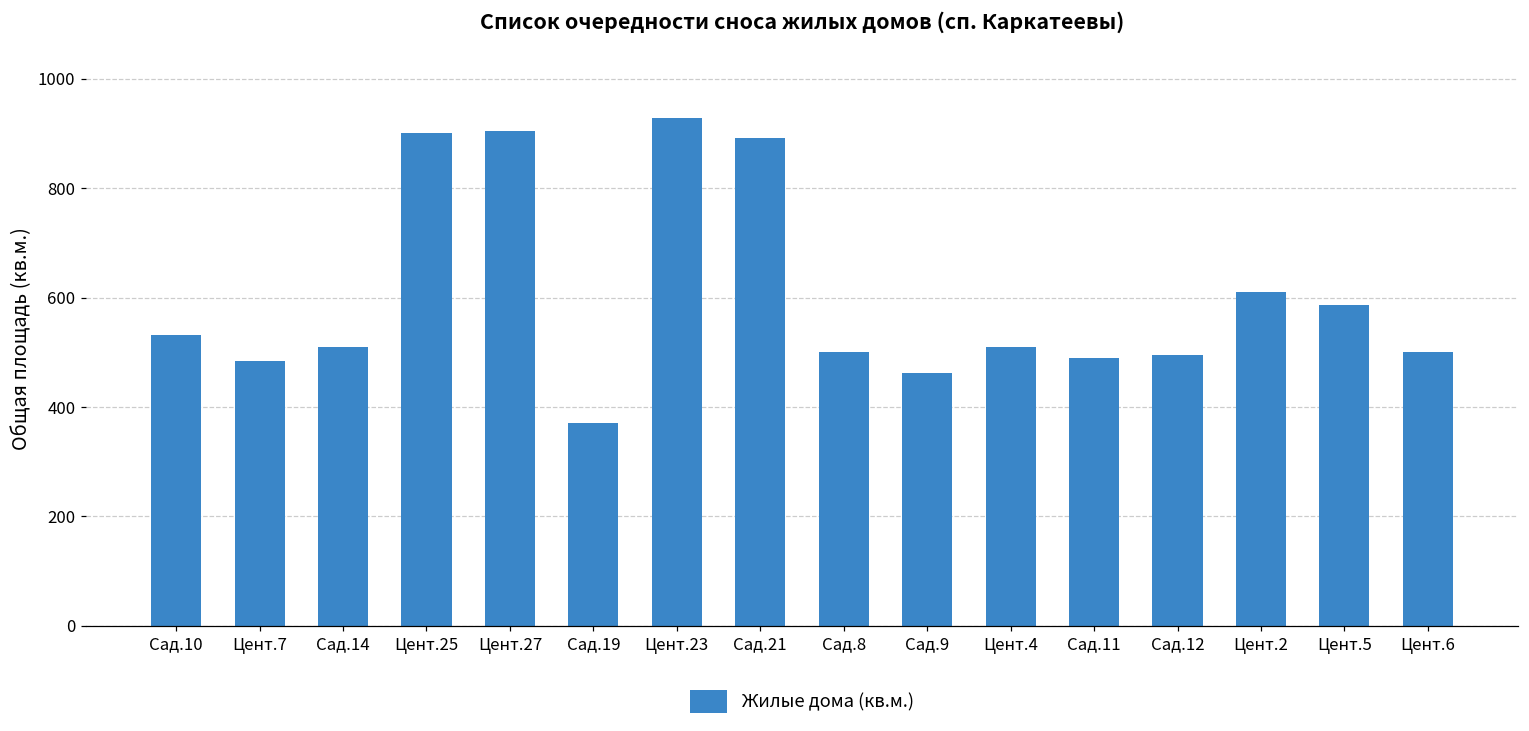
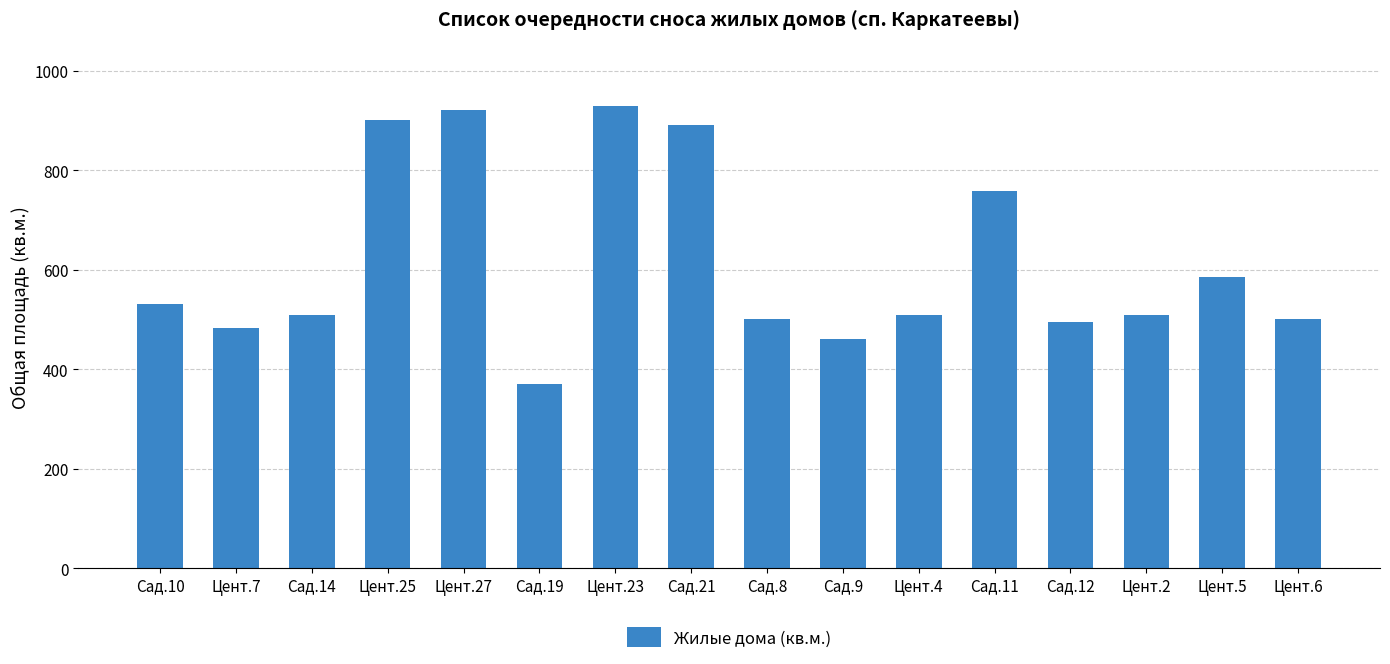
  {
    "Сад.10": 530,
    "Цент.7": 480,
    "Сад.14": 510,
    "Цент.25": 900,
-   "Цент.27": 900,
+   "Цент.27": 920,
    "Сад.19": 370,
    "Цент.23": 930,
    "Сад.21": 890,
    "Сад.8": 500,
    "Сад.9": 460,
    "Цент.4": 510,
-   "Сад.11": 490,
+   "Сад.11": 760,
    "Сад.12": 500,
-   "Цент.2": 610,
+   "Цент.2": 510,
    "Цент.5": 590,
    "Цент.6": 500
  }
